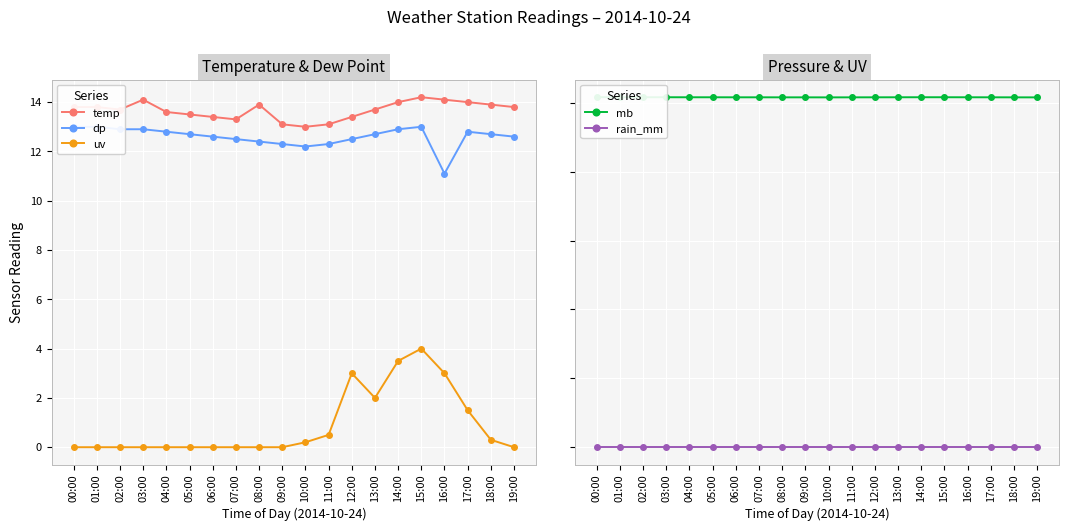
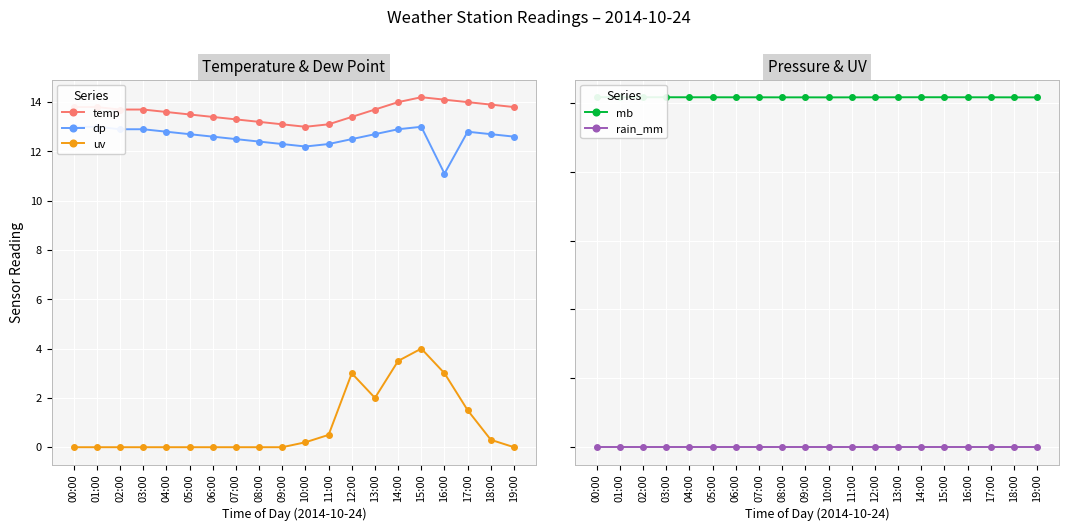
  {
    "Temperature & Dew Point": {
      "temp": {
-       "03:00": 14.1,
+       "03:00": 13.7,
        "04:00": 13.6,
        "05:00": 13.5,
        "06:00": 13.4,
        "07:00": 13.3,
-       "08:00": 13.9,
+       "08:00": 13.2,
        "09:00": 13.1,
        "10:00": 13.0,
        "11:00": 13.1,
        "12:00": 13.4,
        "13:00": 13.7,
        "14:00": 14.0,
        "15:00": 14.2,
        "16:00": 14.1,
        "17:00": 14.0,
        "18:00": 13.9,
        "19:00": 13.8
      },
      "dp": {
        "03:00": 12.9,
        "04:00": 12.8,
        "05:00": 12.7,
        "06:00": 12.6,
        "07:00": 12.5,
        "08:00": 12.4,
        "09:00": 12.3,
        "10:00": 12.2,
        "11:00": 12.3,
        "12:00": 12.5,
        "13:00": 12.7,
        "14:00": 12.9,
        "15:00": 13.0,
        "16:00": 11.1,
        "17:00": 12.8,
        "18:00": 12.7,
        "19:00": 12.6
      },
      "uv": {
        "00:00": 0.0,
        "01:00": 0.0,
        "02:00": 0.0,
        "03:00": 0.0,
        "04:00": 0.0,
        "05:00": 0.0,
        "06:00": 0.0,
        "07:00": 0.0,
        "08:00": 0.0,
        "09:00": 0.0,
        "10:00": 0.2,
        "11:00": 0.5,
        "12:00": 3.0,
        "13:00": 2.0,
        "14:00": 3.5,
        "15:00": 4.0,
        "16:00": 3.0,
        "17:00": 1.5,
        "18:00": 0.3,
        "19:00": 0.0
      }
    }
  }
